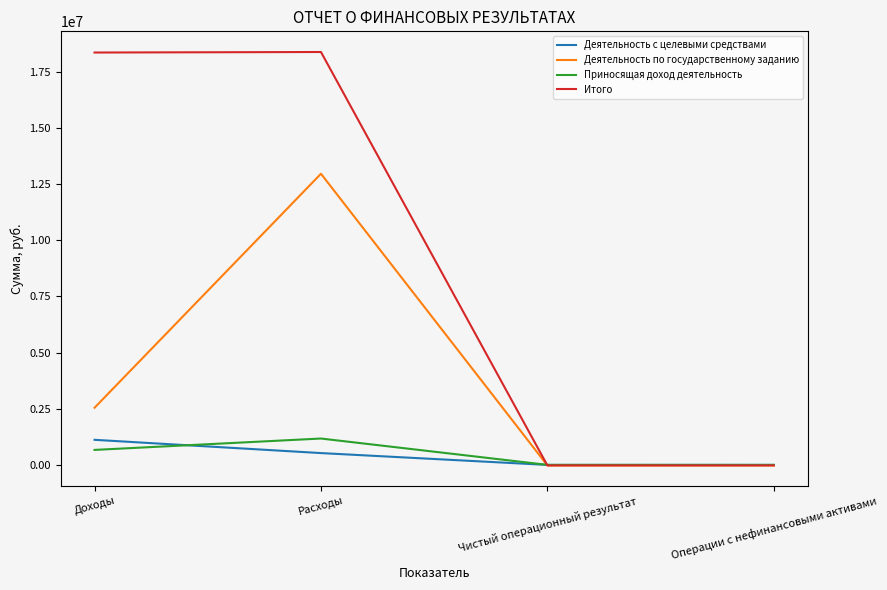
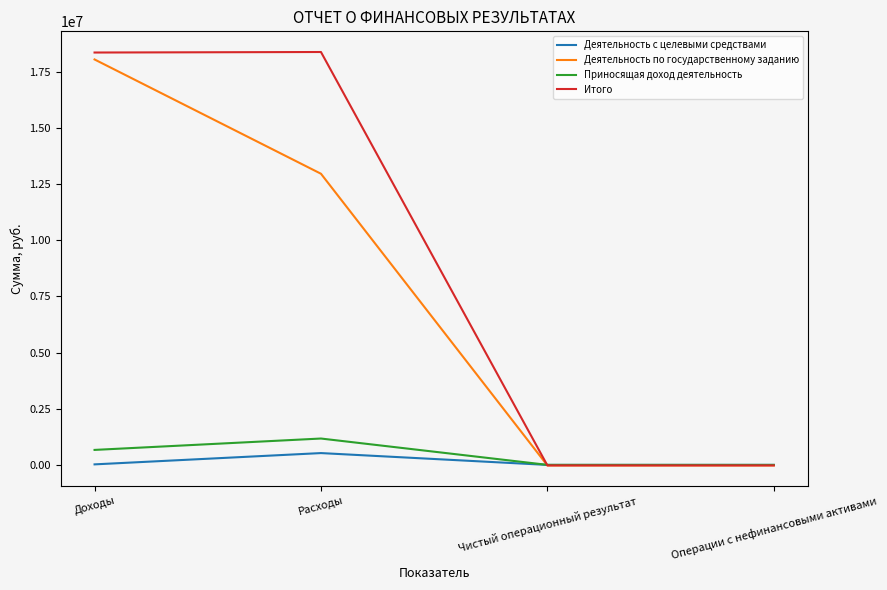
  {
    "Деятельность с целевыми средствами": {
-     "Доходы": 1100000,
+     "Доходы": 0,
      "Расходы": 500000
    },
    "Деятельность по государственному заданию": {
-     "Доходы": 2500000,
+     "Доходы": 18000000,
      "Расходы": 13000000
    },
    "Приносящая доход деятельность": {
      "Доходы": 700000,
      "Расходы": 1200000
    },
    "Итого": {
      "Доходы": 18400000,
      "Расходы": 18400000
    }
  }
